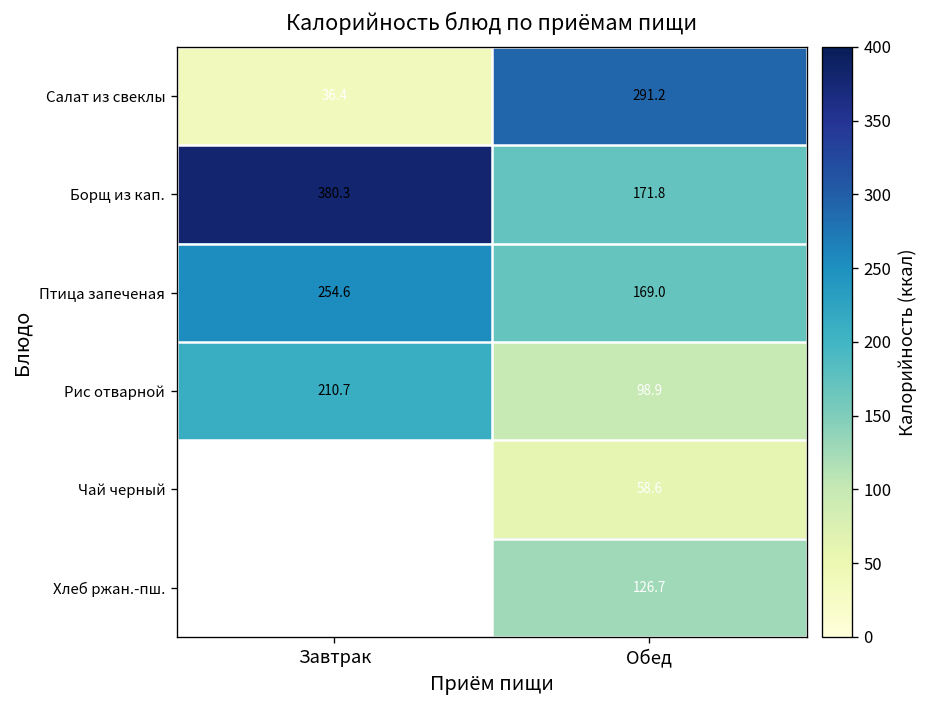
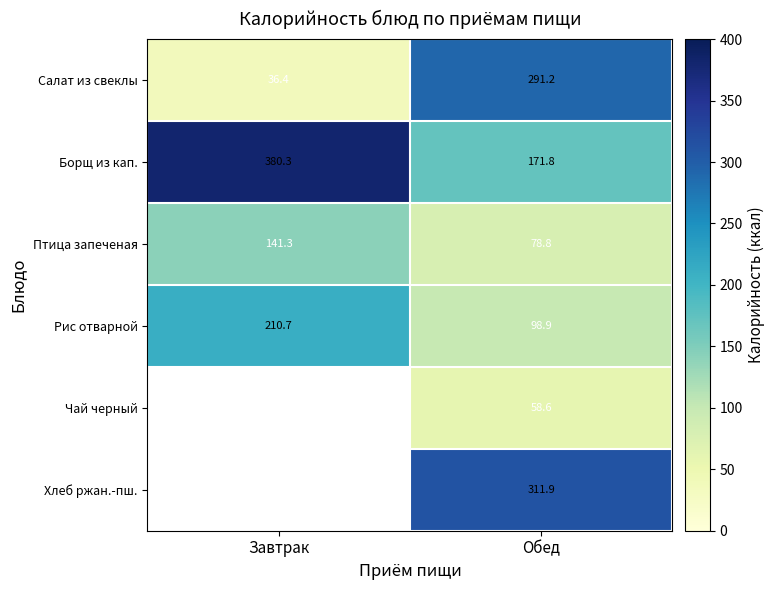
  {
    "Салат из свеклы": {
      "Завтрак": 36.4,
      "Обед": 291.2
    },
    "Борщ из кап.": {
      "Завтрак": 380.3,
      "Обед": 171.8
    },
    "Птица запеченая": {
-     "Завтрак": 254.6,
-     "Обед": 169.0
+     "Завтрак": 141.3,
+     "Обед": 78.8
    },
    "Рис отварной": {
      "Завтрак": 210.7,
      "Обед": 98.9
    },
    "Чай черный": {
      "Обед": 58.6
    },
    "Хлеб ржан.-пш.": {
-     "Обед": 126.7
+     "Обед": 311.9
    }
  }
